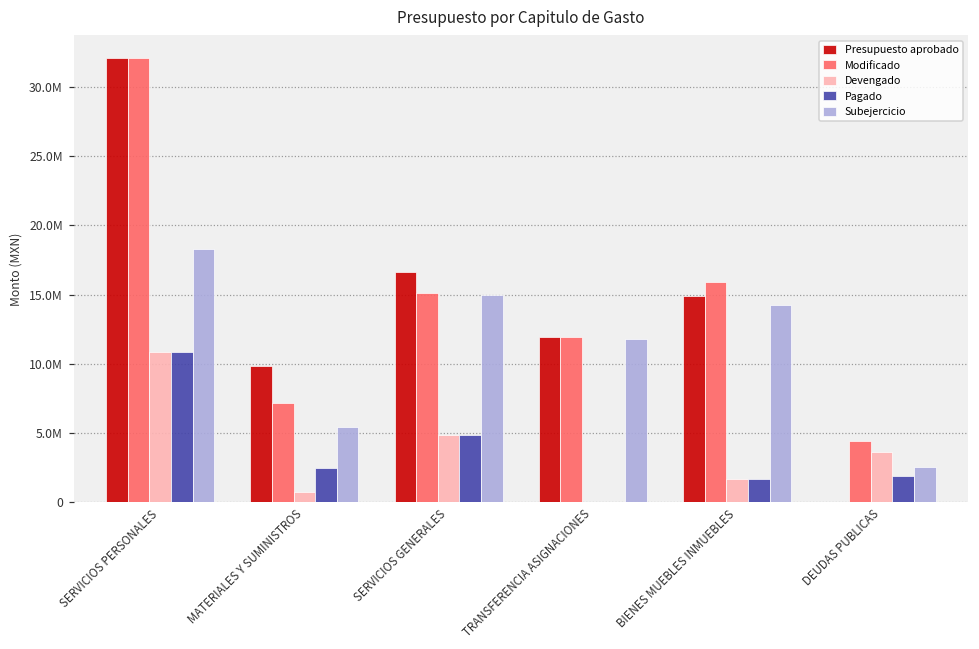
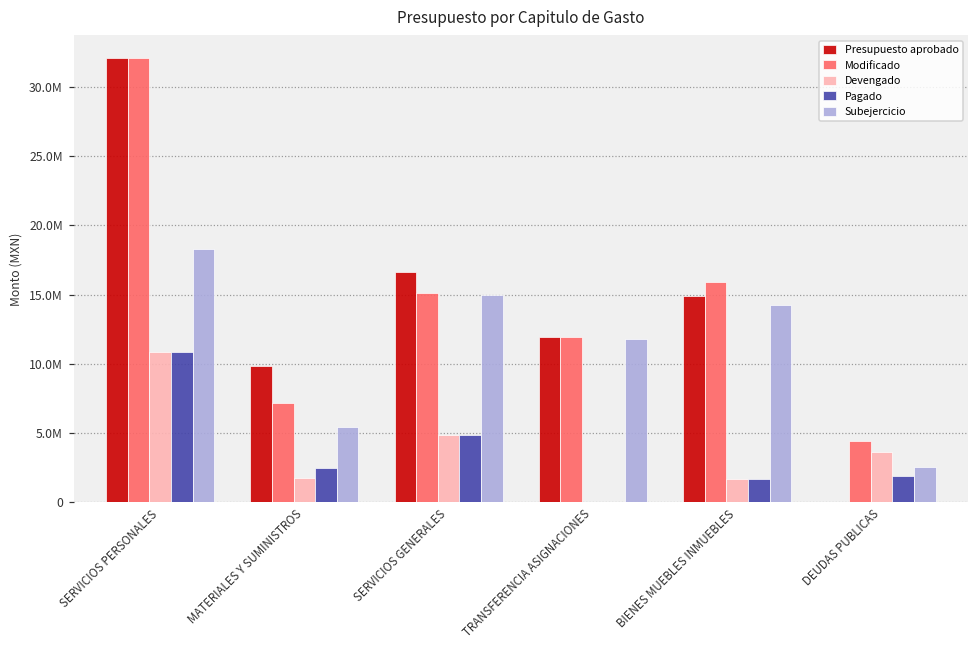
  {
    "Presupuesto aprobado": {
      "SERVICIOS PERSONALES": 32100000,
      "MATERIALES Y SUMINISTROS": 9800000,
      "SERVICIOS GENERALES": 16700000,
      "TRANSFERENCIA ASIGNACIONES": 11900000,
      "BIENES MUEBLES INMUEBLES": 14900000,
      "DEUDAS PUBLICAS": 0
    },
    "Modificado": {
      "SERVICIOS PERSONALES": 32100000,
      "MATERIALES Y SUMINISTROS": 7200000,
      "SERVICIOS GENERALES": 15100000,
      "TRANSFERENCIA ASIGNACIONES": 11900000,
      "BIENES MUEBLES INMUEBLES": 15900000,
      "DEUDAS PUBLICAS": 4500000
    },
    "Devengado": {
      "SERVICIOS PERSONALES": 10900000,
-     "MATERIALES Y SUMINISTROS": 700000,
+     "MATERIALES Y SUMINISTROS": 1800000,
      "SERVICIOS GENERALES": 4900000,
      "BIENES MUEBLES INMUEBLES": 1700000,
      "DEUDAS PUBLICAS": 3600000
    },
    "Pagado": {
      "SERVICIOS PERSONALES": 10900000,
      "MATERIALES Y SUMINISTROS": 2500000,
      "SERVICIOS GENERALES": 4900000,
      "BIENES MUEBLES INMUEBLES": 1700000,
      "DEUDAS PUBLICAS": 1900000
    },
    "Subejercicio": {
      "SERVICIOS PERSONALES": 18300000,
      "MATERIALES Y SUMINISTROS": 5500000,
      "SERVICIOS GENERALES": 15000000,
      "TRANSFERENCIA ASIGNACIONES": 11800000,
      "BIENES MUEBLES INMUEBLES": 14200000,
      "DEUDAS PUBLICAS": 2600000
    }
  }
